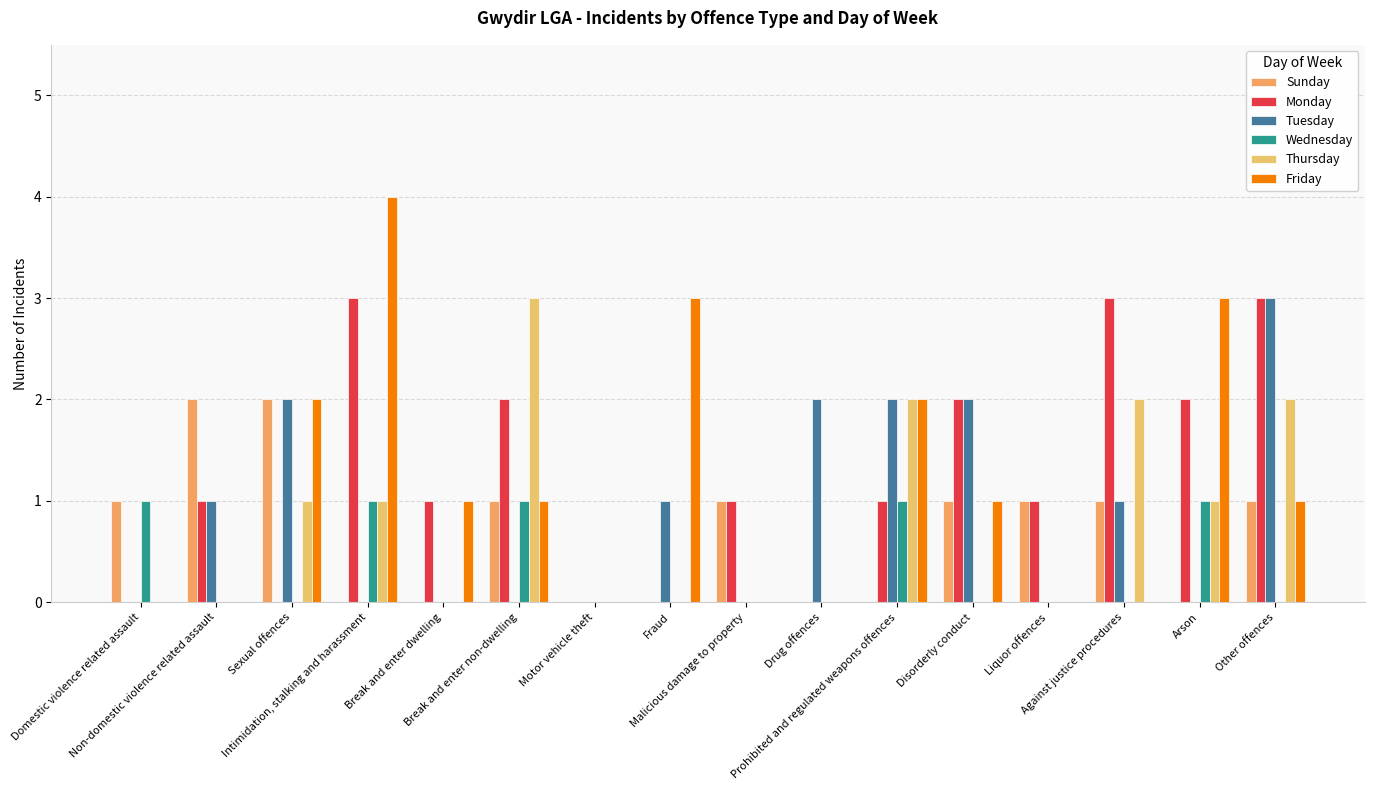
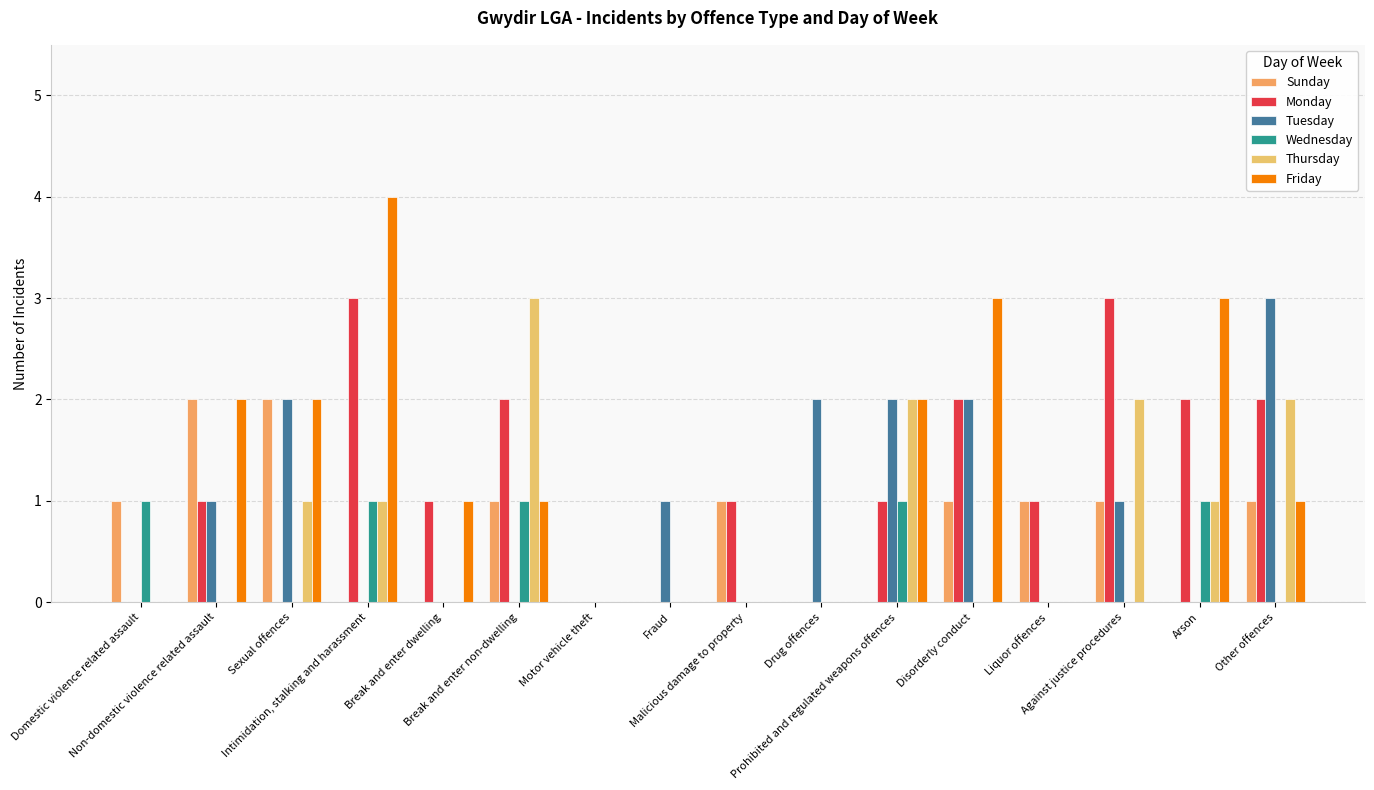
  {
    "Monday": {
      "Domestic violence related assault": 0,
      "Non-domestic violence related assault": 1,
      "Sexual offences": 0,
      "Intimidation, stalking and harassment": 3,
      "Break and enter dwelling": 1,
      "Break and enter non-dwelling": 2,
      "Motor vehicle theft": 0,
      "Fraud": 0,
      "Malicious damage to property": 1,
      "Drug offences": 0,
      "Prohibited and regulated weapons offences": 1,
      "Disorderly conduct": 2,
      "Liquor offences": 1,
      "Against justice procedures": 3,
      "Arson": 2,
-     "Other offences": 3
+     "Other offences": 2
    },
    "Friday": {
      "Domestic violence related assault": 0,
-     "Non-domestic violence related assault": 0,
+     "Non-domestic violence related assault": 2,
      "Sexual offences": 2,
      "Intimidation, stalking and harassment": 4,
      "Break and enter dwelling": 1,
      "Break and enter non-dwelling": 1,
      "Motor vehicle theft": 0,
-     "Fraud": 3,
+     "Fraud": 0,
      "Malicious damage to property": 0,
      "Drug offences": 0,
      "Prohibited and regulated weapons offences": 2,
-     "Disorderly conduct": 1,
+     "Disorderly conduct": 3,
      "Liquor offences": 0,
      "Against justice procedures": 0,
      "Arson": 3,
      "Other offences": 1
    }
  }
